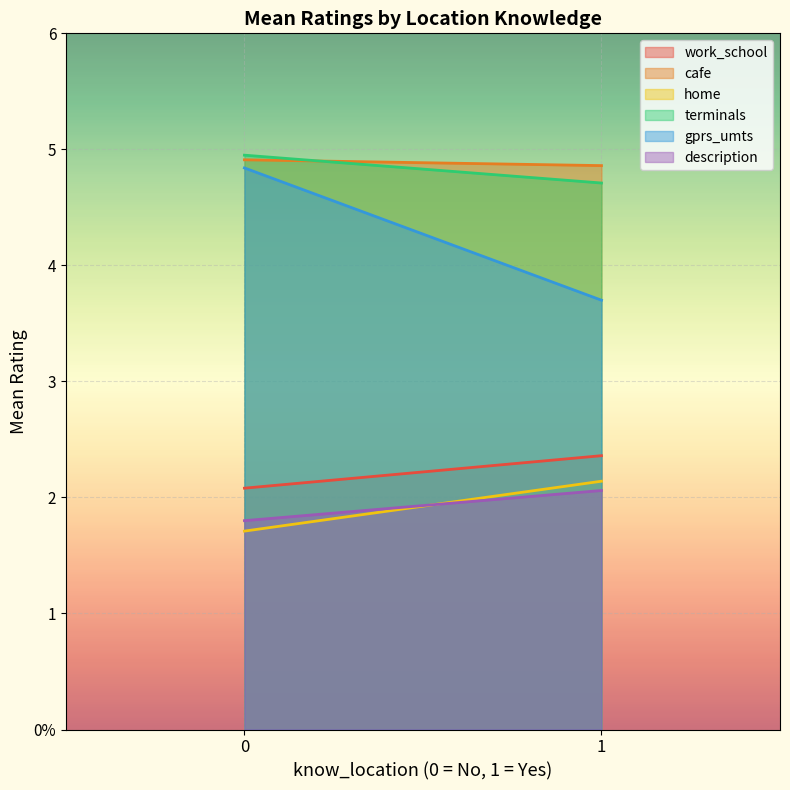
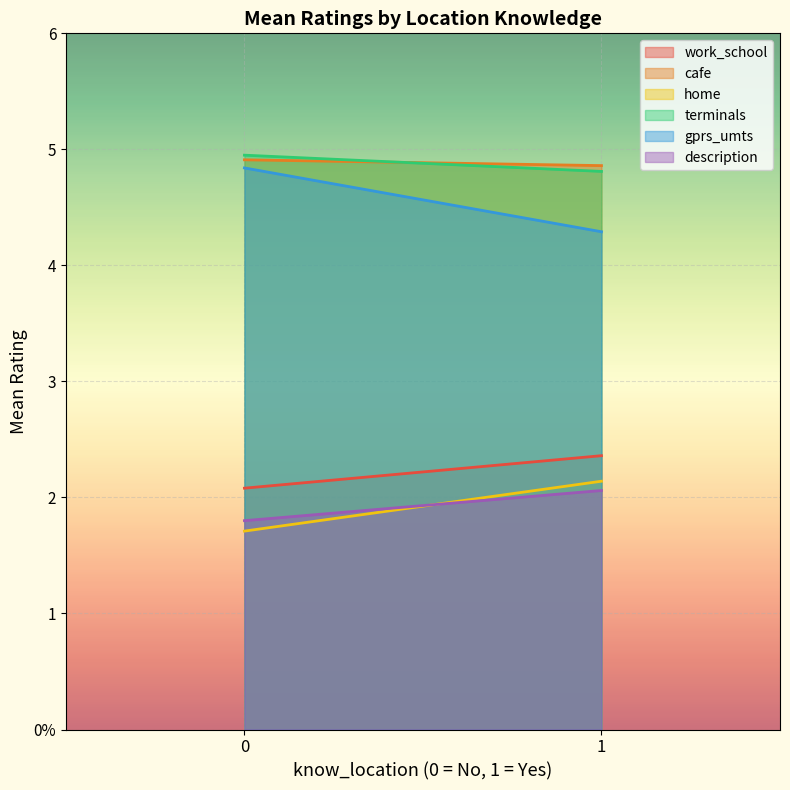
  {
    "terminals": {
      "0": 4.95,
-     "1": 4.71
+     "1": 4.81
    },
    "gprs_umts": {
      "0": 4.84,
-     "1": 3.70
+     "1": 4.29
    },
    "description": {
      "0": 1.80,
      "1": 2.06
    }
  }
